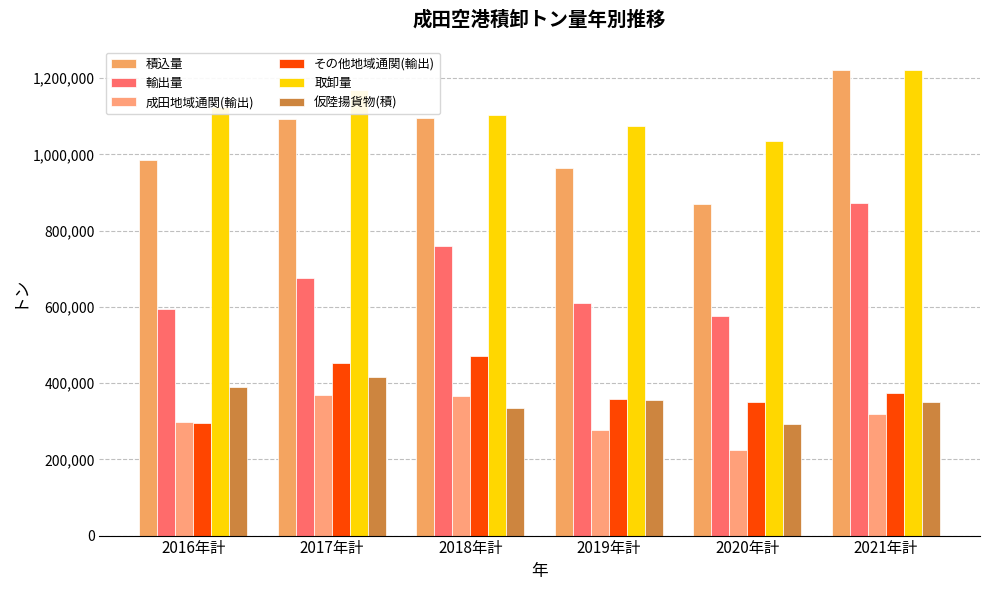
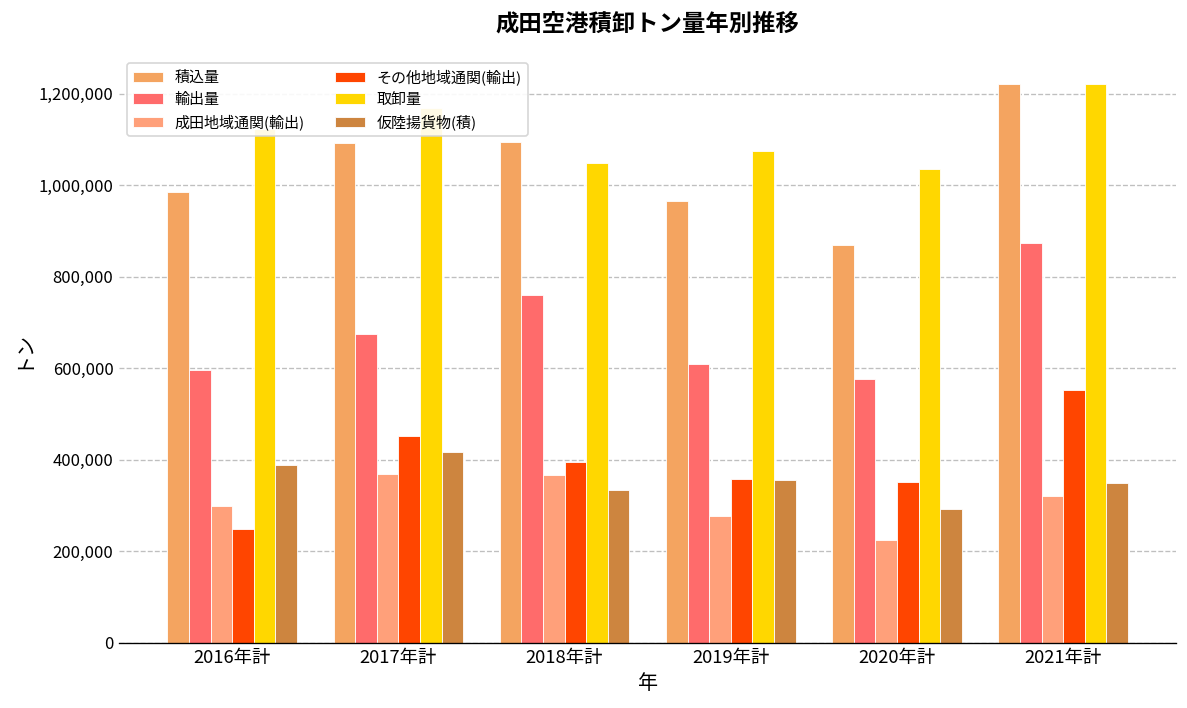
  {
    "その他地域通関(輸出)": {
-     "2016年計": "300,000",
+     "2016年計": "250,000",
      "2017年計": "450,000",
-     "2018年計": "470,000",
+     "2018年計": "390,000",
      "2019年計": "360,000",
      "2020年計": "350,000",
-     "2021年計": "380,000"
+     "2021年計": "550,000"
    },
    "取卸量": {
-     "2018年計": "1,100,000",
+     "2018年計": "1,050,000",
      "2019年計": "1,070,000",
      "2020年計": "1,040,000",
      "2021年計": "1,220,000"
    }
  }
